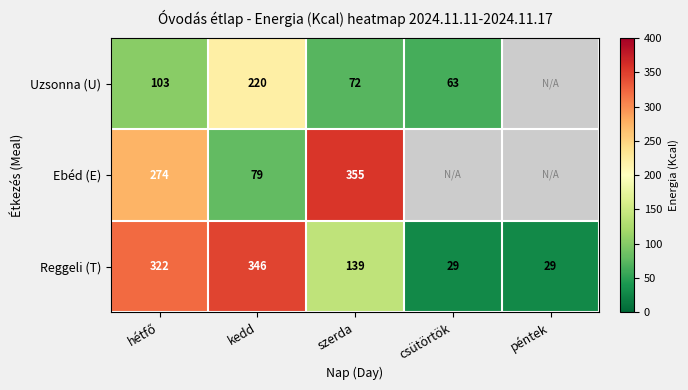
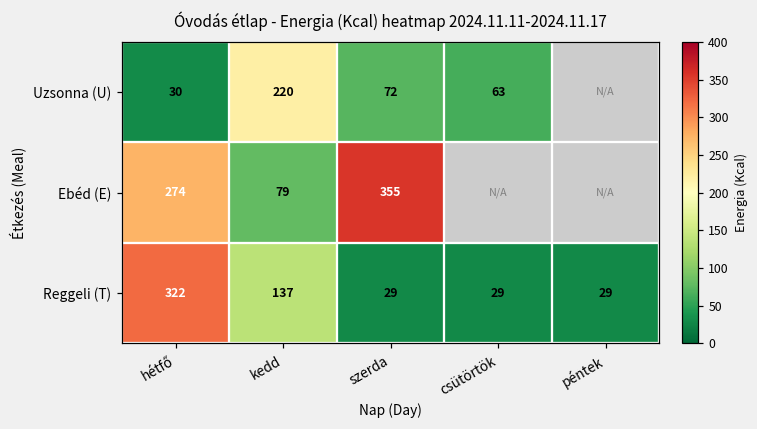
  {
    "Uzsonna (U)": {
-     "hétfő": 103,
+     "hétfő": 30,
      "kedd": 220,
      "szerda": 72,
      "csütörtök": 63
    },
    "Ebéd (E)": {
      "hétfő": 274,
      "kedd": 79,
      "szerda": 355
    },
    "Reggeli (T)": {
      "hétfő": 322,
-     "kedd": 346,
-     "szerda": 139,
+     "kedd": 137,
+     "szerda": 29,
      "csütörtök": 29,
      "péntek": 29
    }
  }
